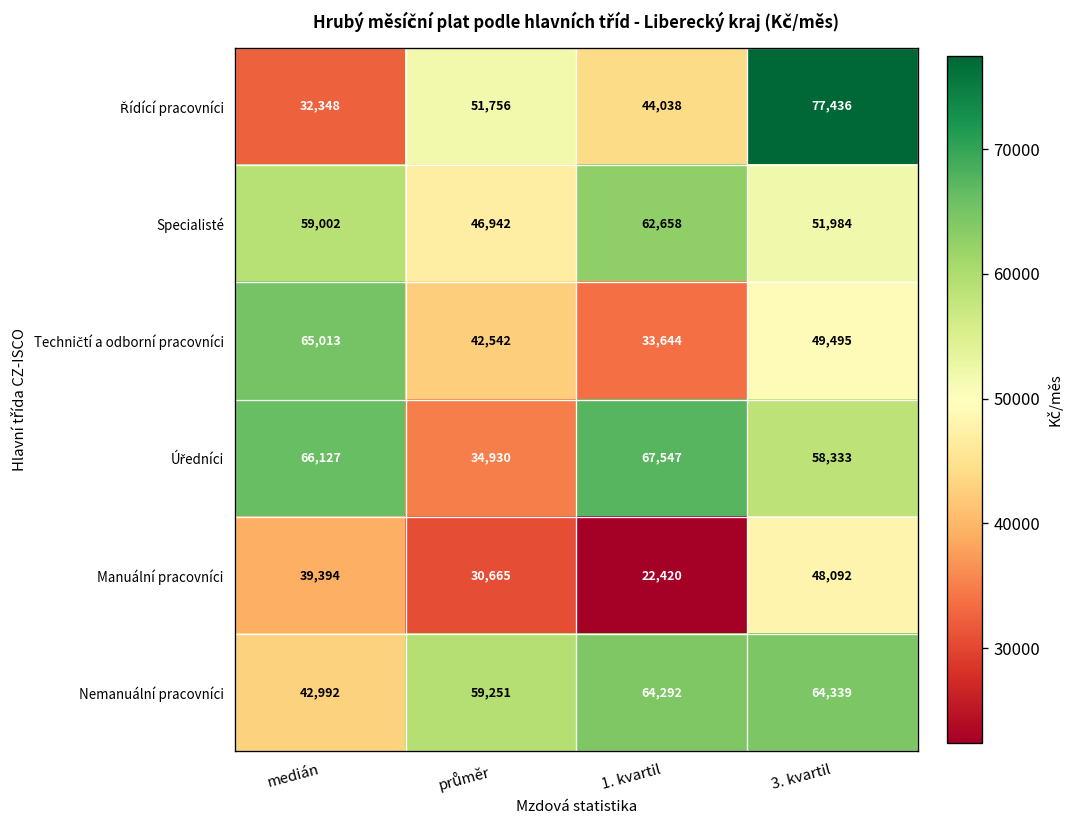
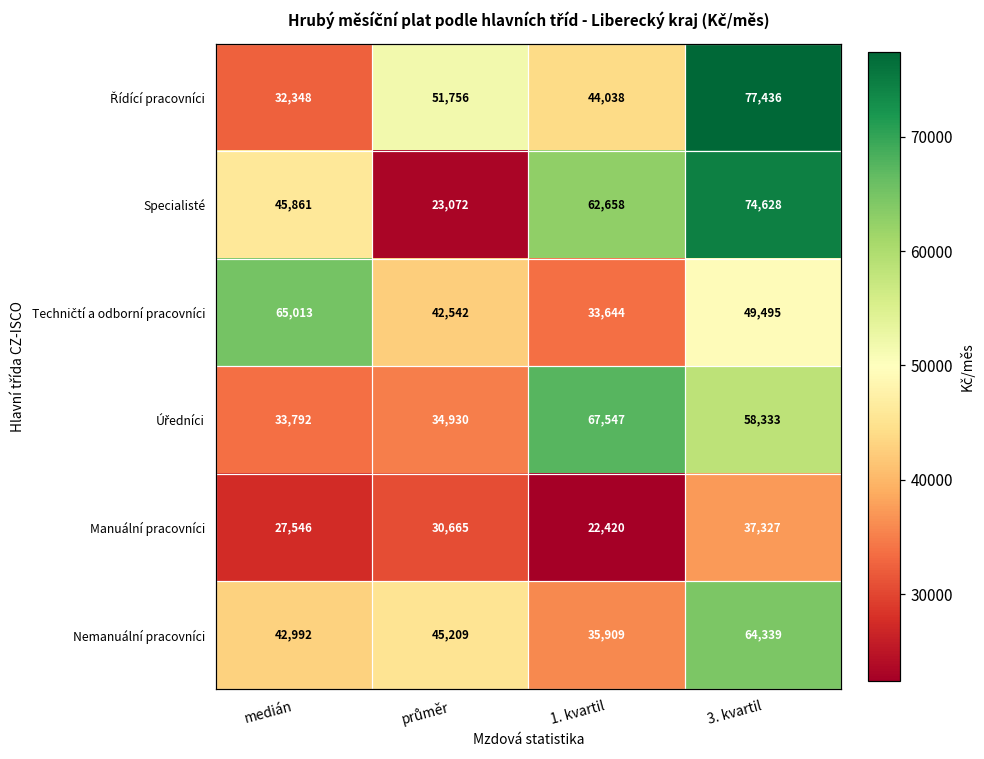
  {
    "Řídící pracovníci": {
      "medián": "32,348",
      "průměr": "51,756",
      "1. kvartil": "44,038",
      "3. kvartil": "77,436"
    },
    "Specialisté": {
-     "medián": "59,002",
-     "průměr": "46,942",
+     "medián": "45,861",
+     "průměr": "23,072",
      "1. kvartil": "62,658",
-     "3. kvartil": "51,984"
+     "3. kvartil": "74,628"
    },
    "Techničtí a odborní pracovníci": {
      "medián": "65,013",
      "průměr": "42,542",
      "1. kvartil": "33,644",
      "3. kvartil": "49,495"
    },
    "Úředníci": {
-     "medián": "66,127",
+     "medián": "33,792",
      "průměr": "34,930",
      "1. kvartil": "67,547",
      "3. kvartil": "58,333"
    },
    "Manuální pracovníci": {
-     "medián": "39,394",
+     "medián": "27,546",
      "průměr": "30,665",
      "1. kvartil": "22,420",
-     "3. kvartil": "48,092"
+     "3. kvartil": "37,327"
    },
    "Nemanuální pracovníci": {
      "medián": "42,992",
-     "průměr": "59,251",
-     "1. kvartil": "64,292",
+     "průměr": "45,209",
+     "1. kvartil": "35,909",
      "3. kvartil": "64,339"
    }
  }
